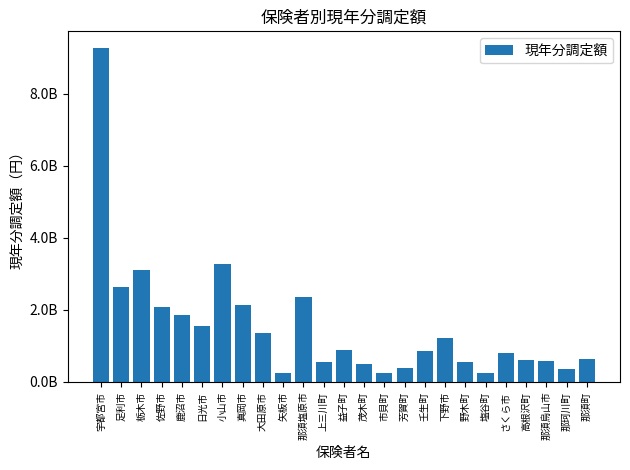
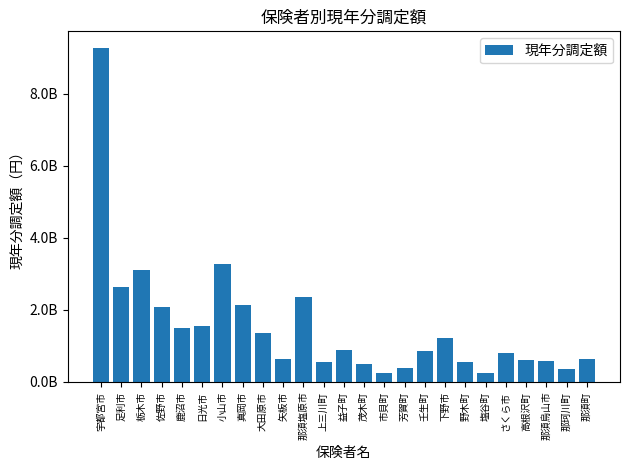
  {
    "宇都宮市": 9300000000,
    "足利市": 2600000000,
    "栃木市": 3100000000,
    "佐野市": 2100000000,
-   "鹿沼市": 1900000000,
+   "鹿沼市": 1500000000,
    "日光市": 1600000000,
    "小山市": 3300000000,
    "真岡市": 2100000000,
    "大田原市": 1300000000,
-   "矢板市": 200000000,
+   "矢板市": 600000000,
    "那須塩原市": 2400000000,
    "上三川町": 600000000,
    "益子町": 900000000,
    "茂木町": 500000000,
    "市貝町": 300000000,
    "芳賀町": 400000000,
    "壬生町": 900000000,
    "下野市": 1200000000,
    "野木町": 600000000,
    "塩谷町": 300000000,
    "さくら市": 800000000,
    "高根沢町": 600000000,
    "那須烏山市": 600000000,
    "那珂川町": 400000000,
    "那須町": 600000000
  }
